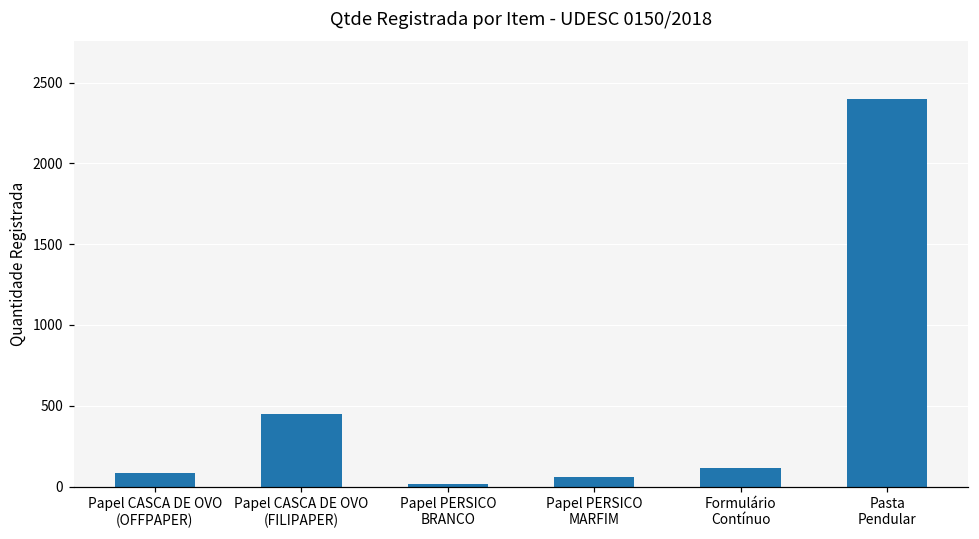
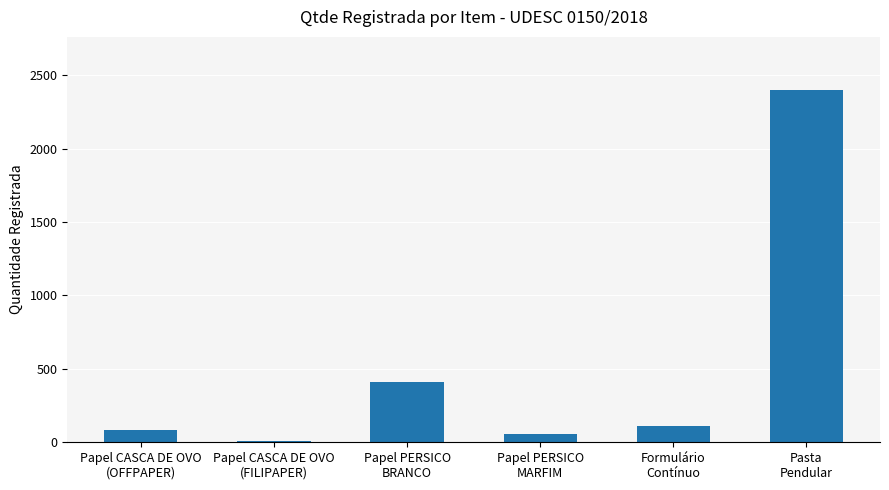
  {
    "Papel CASCA DE OVO (OFFPAPER)": 80,
-   "Papel CASCA DE OVO (FILIPAPER)": 450,
-   "Papel PERSICO BRANCO": 20,
+   "Papel CASCA DE OVO (FILIPAPER)": 10,
+   "Papel PERSICO BRANCO": 410,
    "Papel PERSICO MARFIM": 60,
    "Formulário Contínuo": 110,
    "Pasta Pendular": 2400
  }
